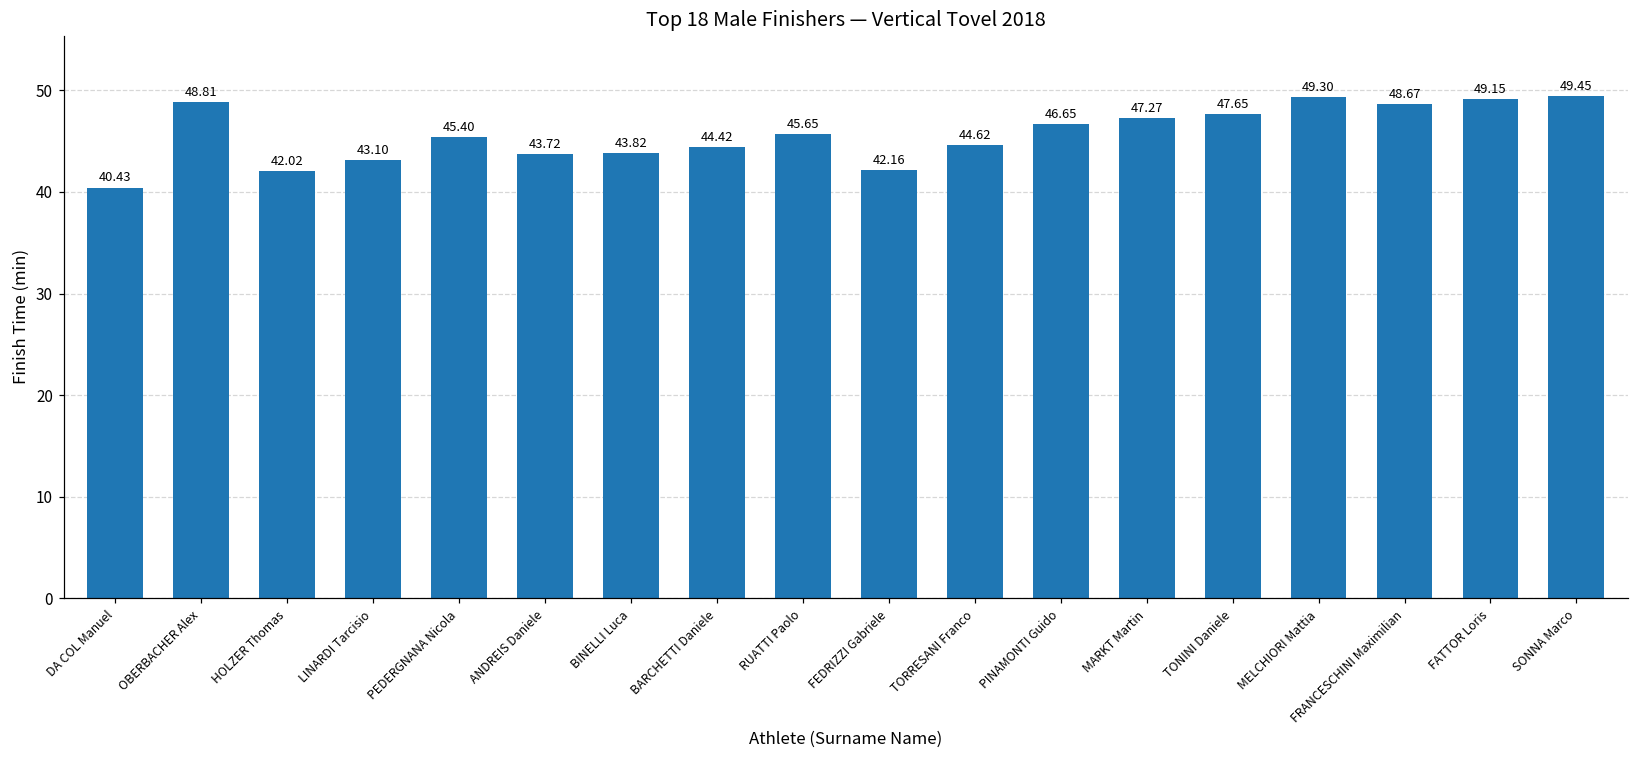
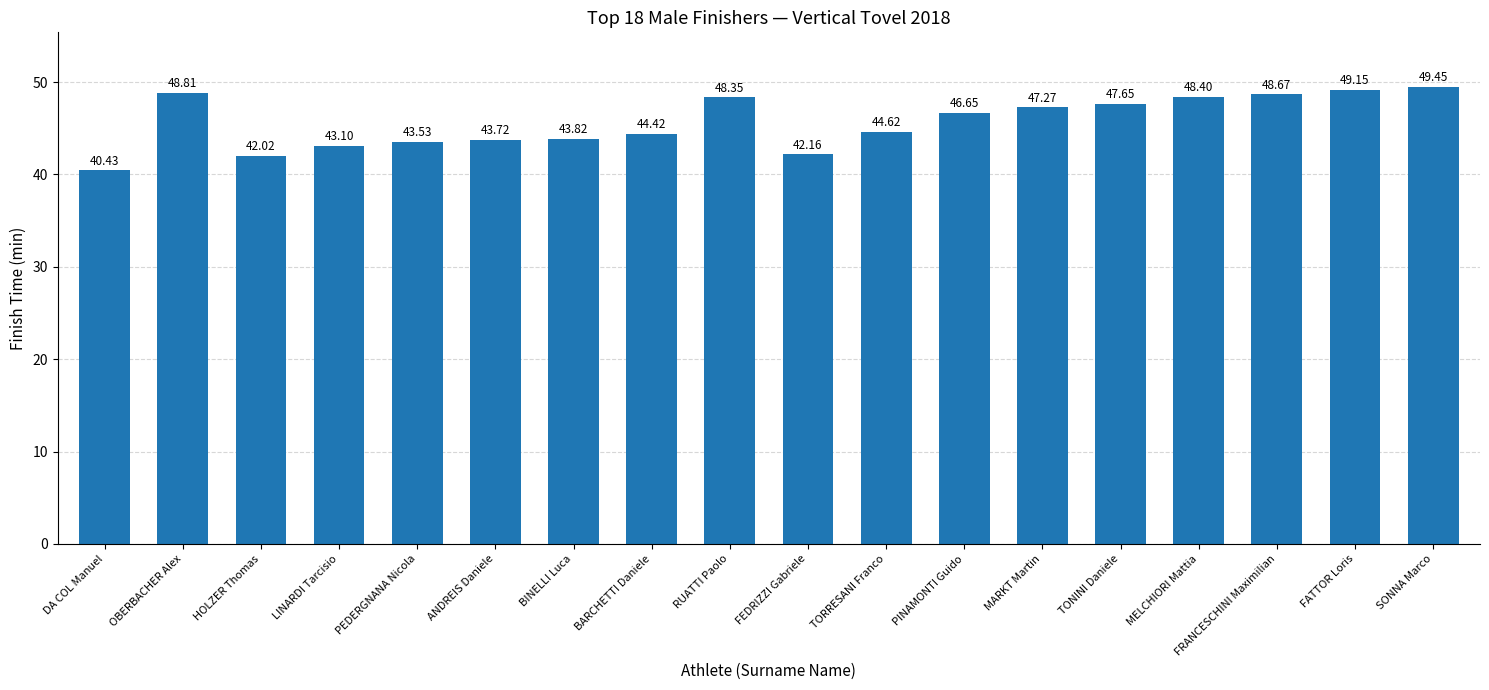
  {
    "DA COL Manuel": 40.43,
    "OBERBACHER Alex": 48.81,
    "HOLZER Thomas": 42.02,
    "LINARDI Tarcisio": 43.10,
-   "PEDERGNANA Nicola": 45.40,
+   "PEDERGNANA Nicola": 43.53,
    "ANDREIS Daniele": 43.72,
    "BINELLI Luca": 43.82,
    "BARCHETTI Daniele": 44.42,
-   "RUATTI Paolo": 45.65,
+   "RUATTI Paolo": 48.35,
    "FEDRIZZI Gabriele": 42.16,
    "TORRESANI Franco": 44.62,
    "PINAMONTI Guido": 46.65,
    "MARKT Martin": 47.27,
    "TONINI Daniele": 47.65,
-   "MELCHIORI Mattia": 49.30,
+   "MELCHIORI Mattia": 48.40,
    "FRANCESCHINI Maximilian": 48.67,
    "FATTOR Loris": 49.15,
    "SONNA Marco": 49.45
  }
